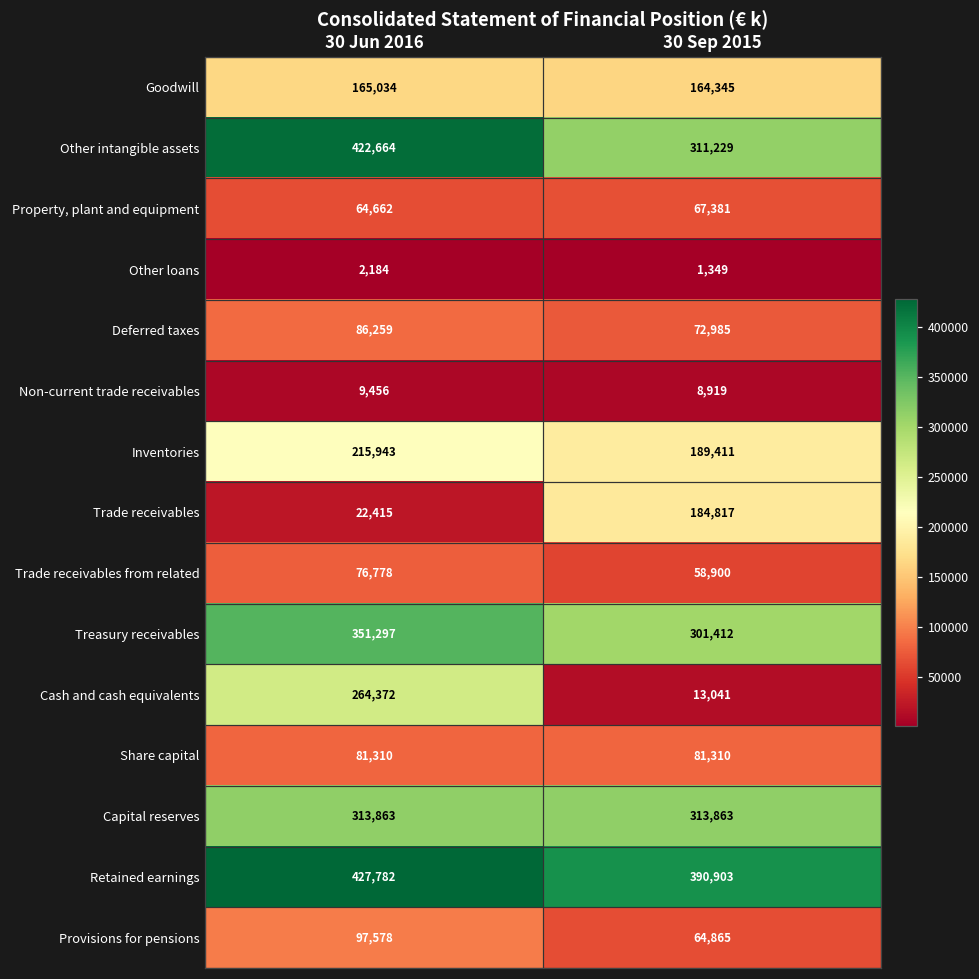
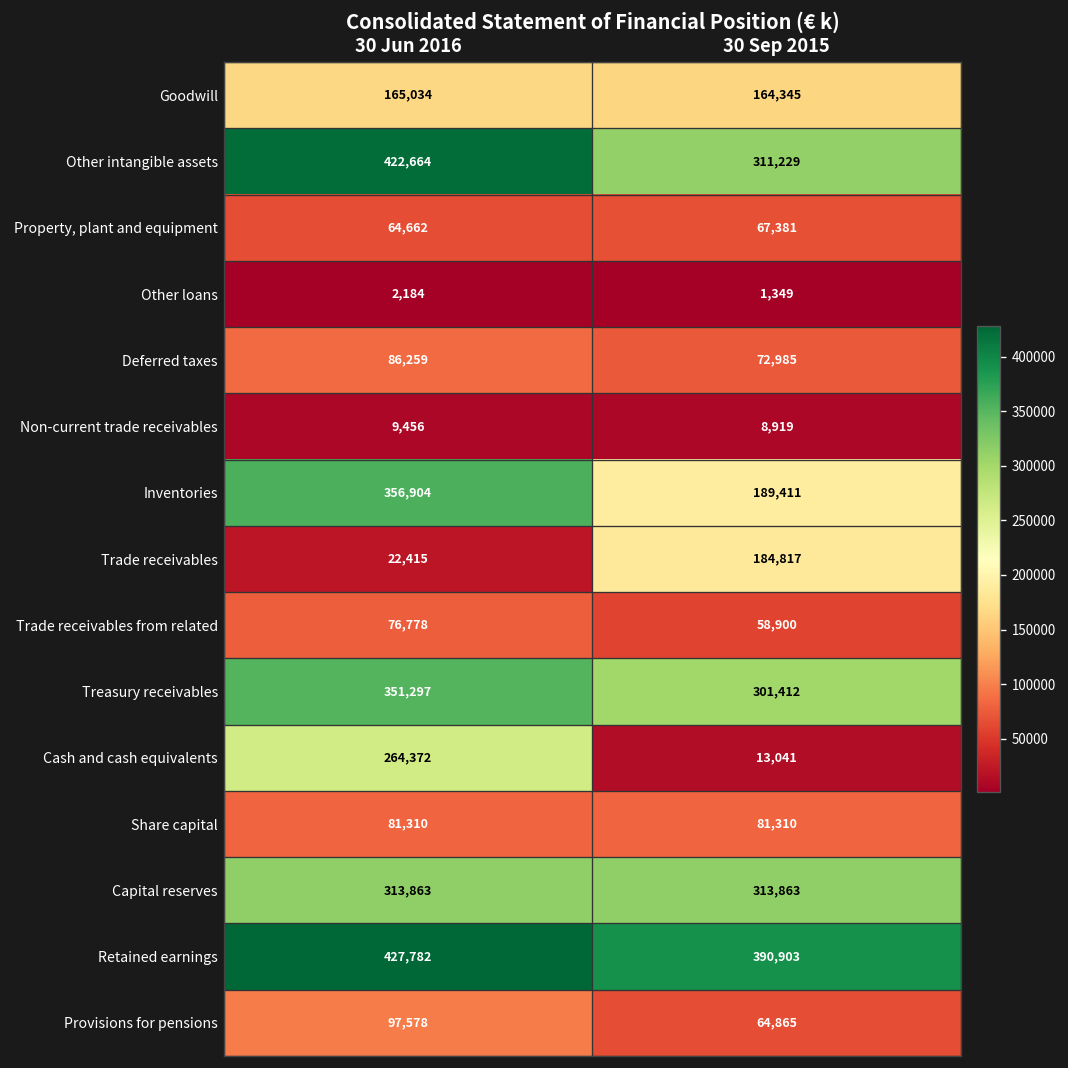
  {
    "Goodwill": {
      "30 Jun 2016": "165,034",
      "30 Sep 2015": "164,345"
    },
    "Other intangible assets": {
      "30 Jun 2016": "422,664",
      "30 Sep 2015": "311,229"
    },
    "Property, plant and equipment": {
      "30 Jun 2016": "64,662",
      "30 Sep 2015": "67,381"
    },
    "Other loans": {
      "30 Jun 2016": "2,184",
      "30 Sep 2015": "1,349"
    },
    "Deferred taxes": {
      "30 Jun 2016": "86,259",
      "30 Sep 2015": "72,985"
    },
    "Non-current trade receivables": {
      "30 Jun 2016": "9,456",
      "30 Sep 2015": "8,919"
    },
    "Inventories": {
-     "30 Jun 2016": "215,943",
+     "30 Jun 2016": "356,904",
      "30 Sep 2015": "189,411"
    },
    "Trade receivables": {
      "30 Jun 2016": "22,415",
      "30 Sep 2015": "184,817"
    },
    "Trade receivables from related": {
      "30 Jun 2016": "76,778",
      "30 Sep 2015": "58,900"
    },
    "Treasury receivables": {
      "30 Jun 2016": "351,297",
      "30 Sep 2015": "301,412"
    },
    "Cash and cash equivalents": {
      "30 Jun 2016": "264,372",
      "30 Sep 2015": "13,041"
    },
    "Share capital": {
      "30 Jun 2016": "81,310",
      "30 Sep 2015": "81,310"
    },
    "Capital reserves": {
      "30 Jun 2016": "313,863",
      "30 Sep 2015": "313,863"
    },
    "Retained earnings": {
      "30 Jun 2016": "427,782",
      "30 Sep 2015": "390,903"
    },
    "Provisions for pensions": {
      "30 Jun 2016": "97,578",
      "30 Sep 2015": "64,865"
    }
  }
